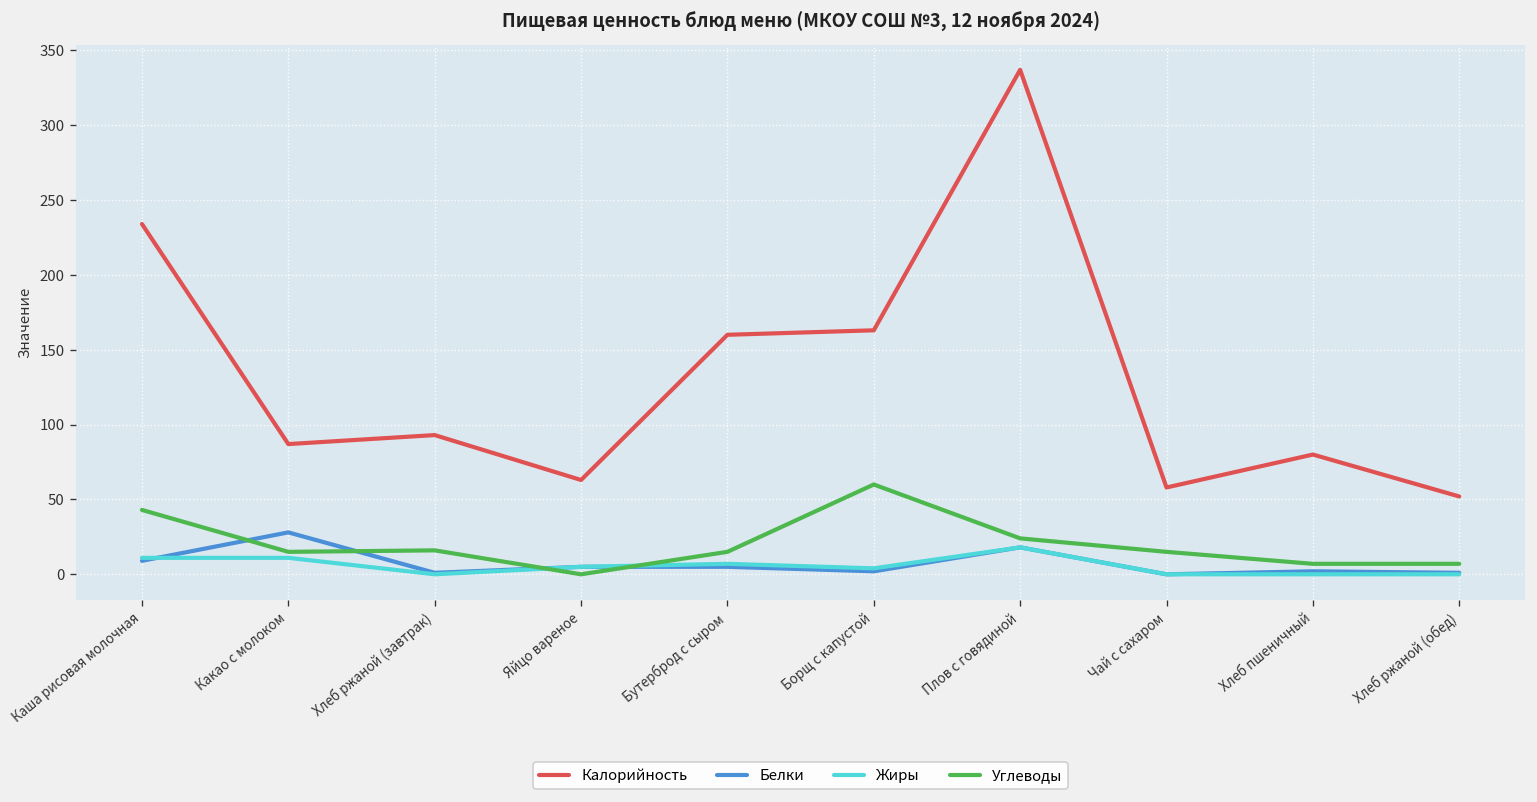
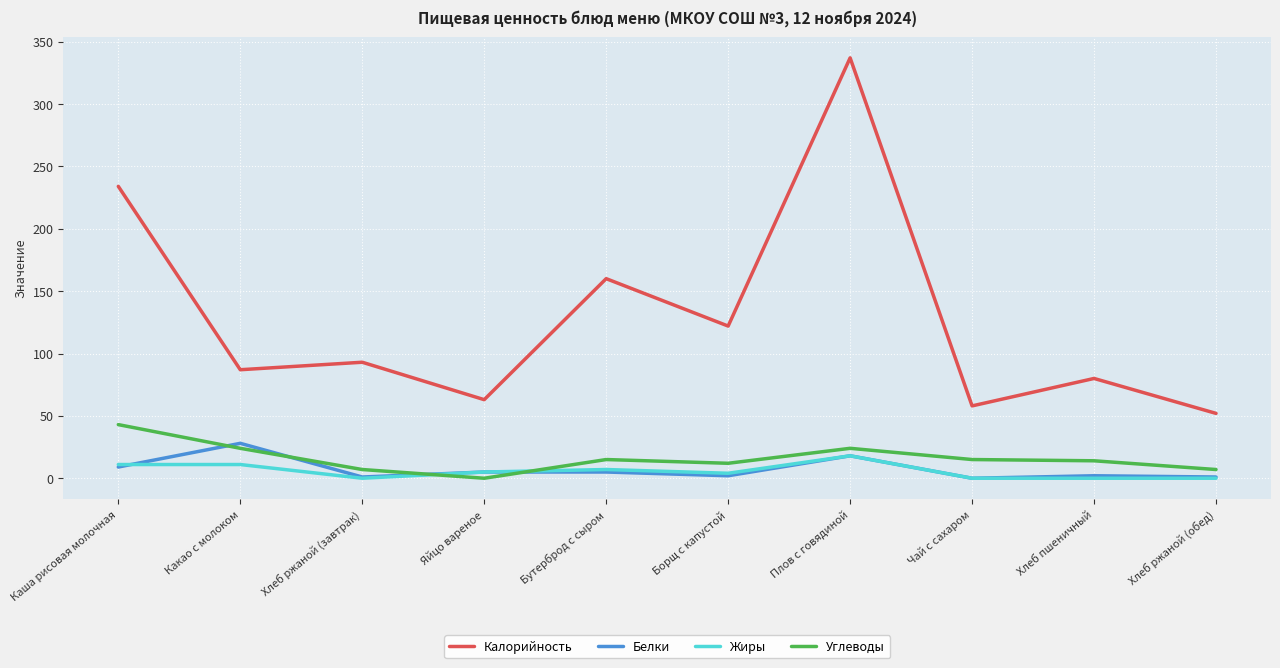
  {
    "Калорийность": {
      "Каша рисовая молочная": 234,
      "Какао с молоком": 87,
      "Хлеб ржаной (завтрак)": 93,
      "Яйцо вареное": 63,
      "Бутерброд с сыром": 160,
-     "Борщ с капустой": 163,
+     "Борщ с капустой": 122,
      "Плов с говядиной": 337,
      "Чай с сахаром": 58,
      "Хлеб пшеничный": 80,
      "Хлеб ржаной (обед)": 52
    },
    "Белки": {
      "Какао с молоком": 28
    },
    "Жиры": {
      "Какао с молоком": 11
    },
    "Углеводы": {
      "Каша рисовая молочная": 43,
-     "Какао с молоком": 15,
-     "Хлеб ржаной (завтрак)": 16,
+     "Какао с молоком": 24,
+     "Хлеб ржаной (завтрак)": 7,
      "Яйцо вареное": 0,
      "Бутерброд с сыром": 15,
-     "Борщ с капустой": 60,
+     "Борщ с капустой": 12,
      "Плов с говядиной": 24,
      "Чай с сахаром": 15,
-     "Хлеб пшеничный": 7,
+     "Хлеб пшеничный": 14,
      "Хлеб ржаной (обед)": 7
    }
  }
